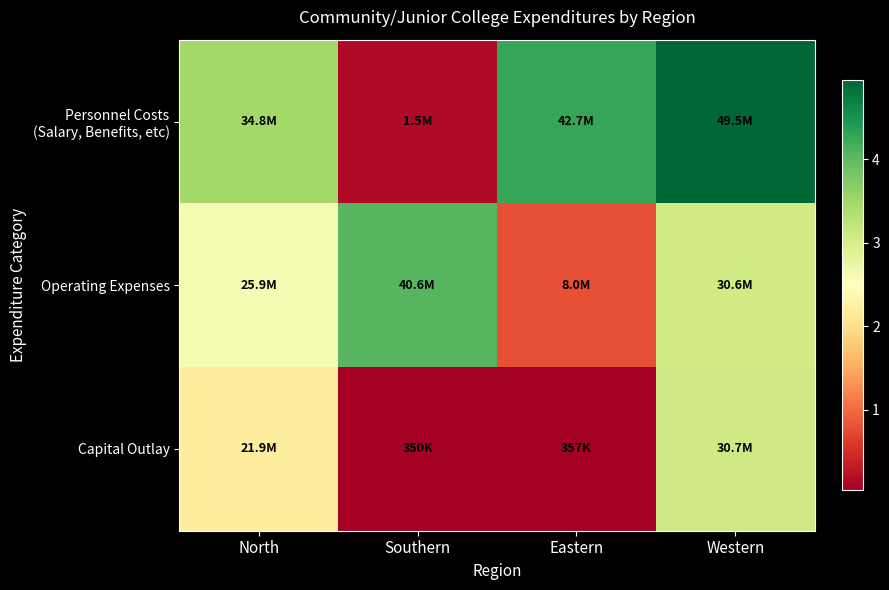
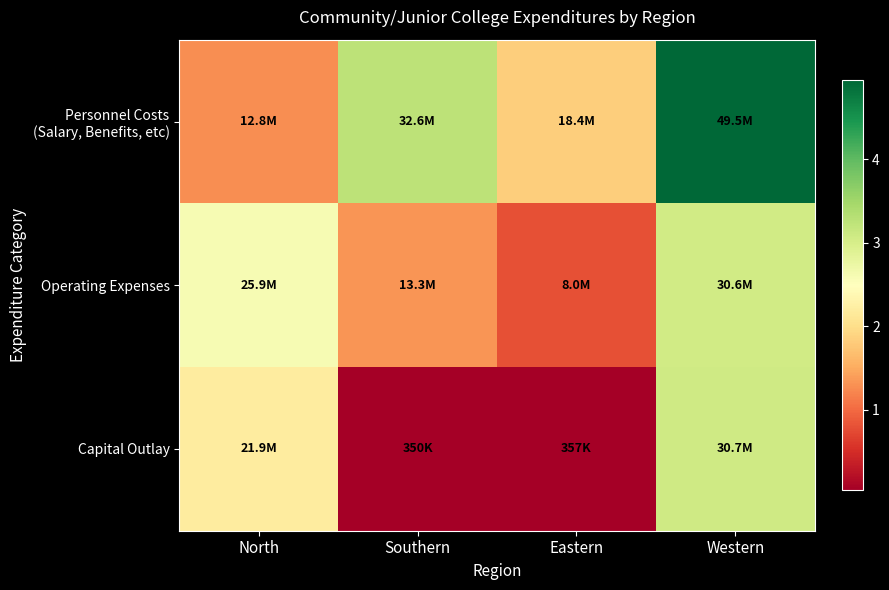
  {
    "Personnel Costs (Salary, Benefits, etc)": {
-     "North": "34.8M",
-     "Southern": "1.5M",
-     "Eastern": "42.7M",
+     "North": "12.8M",
+     "Southern": "32.6M",
+     "Eastern": "18.4M",
      "Western": "49.5M"
    },
    "Operating Expenses": {
      "North": "25.9M",
-     "Southern": "40.6M",
+     "Southern": "13.3M",
      "Eastern": "8.0M",
      "Western": "30.6M"
    },
    "Capital Outlay": {
      "North": "21.9M",
      "Southern": "350K",
      "Eastern": "357K",
      "Western": "30.7M"
    }
  }
